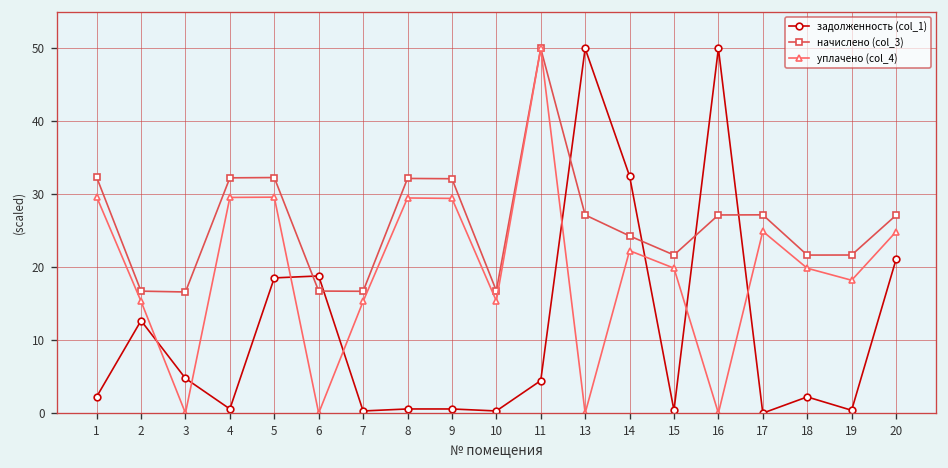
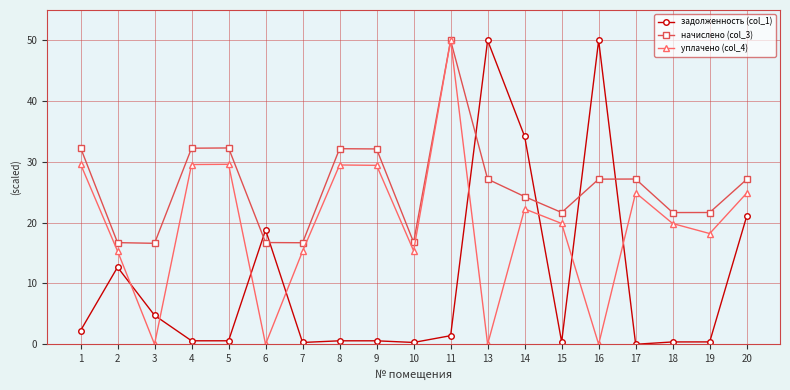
  {
    "задолженность (col_1)": {
      "1": 2,
      "2": 13,
      "3": 5,
      "4": 1,
-     "5": 19,
+     "5": 1,
      "6": 19,
      "7": 0,
      "8": 1,
      "9": 1,
      "10": 0,
-     "11": 4,
+     "11": 1,
      "13": 50,
-     "14": 33,
+     "14": 34,
      "15": 0,
      "16": 50,
      "17": 0,
-     "18": 2,
+     "18": 0,
      "19": 0,
      "20": 21
    }
  }
